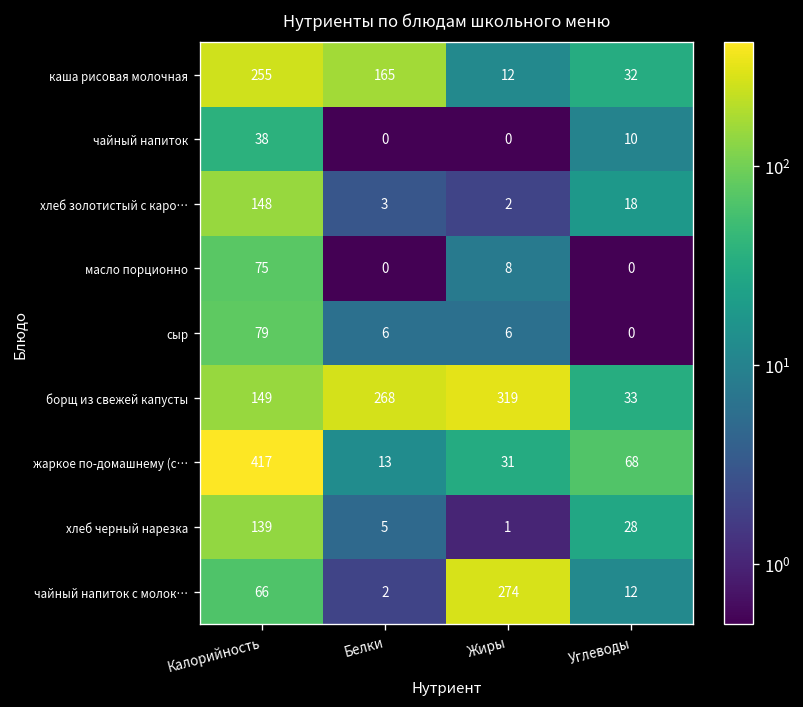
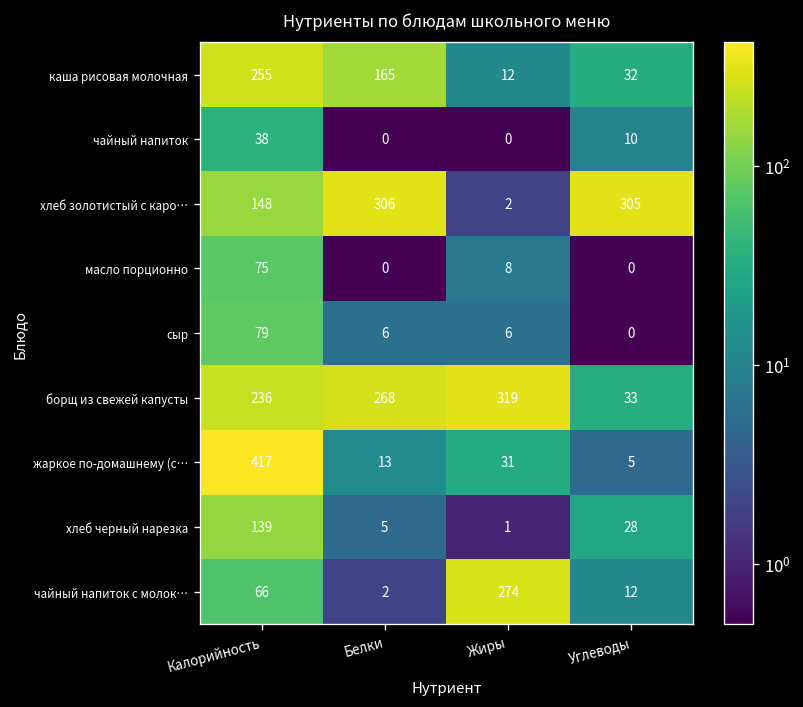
  {
    "каша рисовая молочная": {
      "Калорийность": 255,
      "Белки": 165,
      "Жиры": 12,
      "Углеводы": 32
    },
    "чайный напиток": {
      "Калорийность": 38,
      "Белки": 0,
      "Жиры": 0,
      "Углеводы": 10
    },
    "хлеб золотистый с каро…": {
      "Калорийность": 148,
-     "Белки": 3,
+     "Белки": 306,
      "Жиры": 2,
-     "Углеводы": 18
+     "Углеводы": 305
    },
    "масло порционно": {
      "Калорийность": 75,
      "Белки": 0,
      "Жиры": 8,
      "Углеводы": 0
    },
    "сыр": {
      "Калорийность": 79,
      "Белки": 6,
      "Жиры": 6,
      "Углеводы": 0
    },
    "борщ из свежей капусты": {
-     "Калорийность": 149,
+     "Калорийность": 236,
      "Белки": 268,
      "Жиры": 319,
      "Углеводы": 33
    },
    "жаркое по-домашнему (с…": {
      "Калорийность": 417,
      "Белки": 13,
      "Жиры": 31,
-     "Углеводы": 68
+     "Углеводы": 5
    },
    "хлеб черный нарезка": {
      "Калорийность": 139,
      "Белки": 5,
      "Жиры": 1,
      "Углеводы": 28
    },
    "чайный напиток с молок…": {
      "Калорийность": 66,
      "Белки": 2,
      "Жиры": 274,
      "Углеводы": 12
    }
  }
